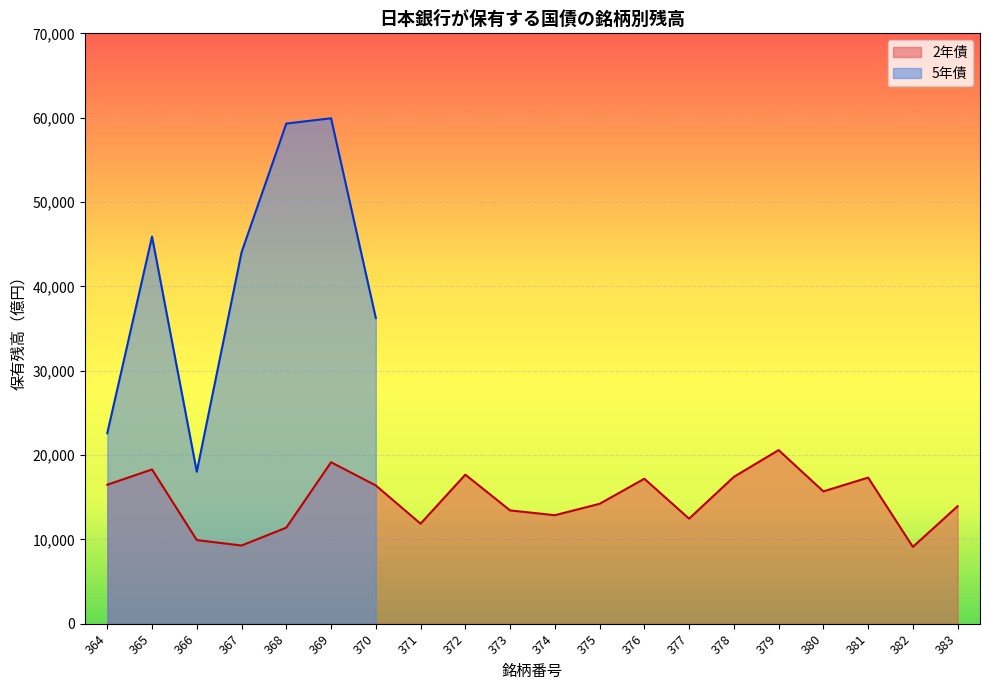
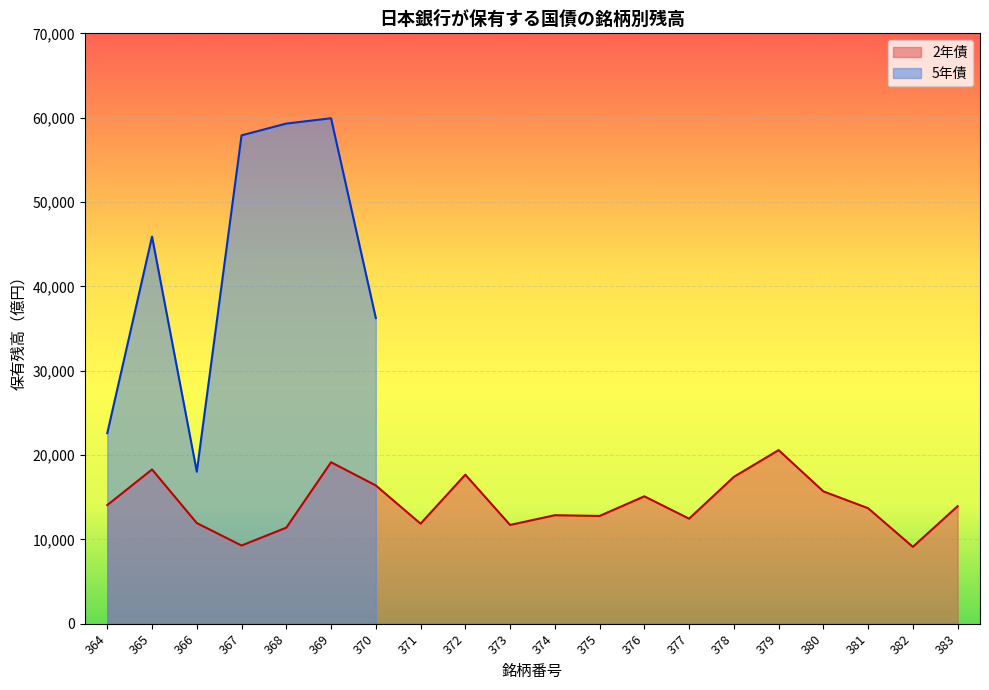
  {
    "2年債": {
-     "364": "16,000",
+     "364": "14,000",
      "365": "18,000",
-     "366": "10,000",
+     "366": "12,000",
      "367": "9,000",
      "368": "11,000",
      "369": "19,000",
      "370": "16,000",
      "371": "12,000",
      "372": "18,000",
-     "373": "13,000",
+     "373": "12,000",
      "374": "13,000",
-     "375": "14,000",
-     "376": "17,000",
+     "375": "13,000",
+     "376": "15,000",
      "377": "12,000",
      "378": "17,000",
      "379": "21,000",
      "380": "16,000",
-     "381": "17,000",
+     "381": "14,000",
      "382": "9,000",
      "383": "14,000"
    },
    "5年債": {
      "364": "23,000",
      "365": "46,000",
      "366": "18,000",
-     "367": "44,000",
+     "367": "58,000",
      "368": "59,000",
      "369": "60,000",
      "370": "36,000"
    }
  }
